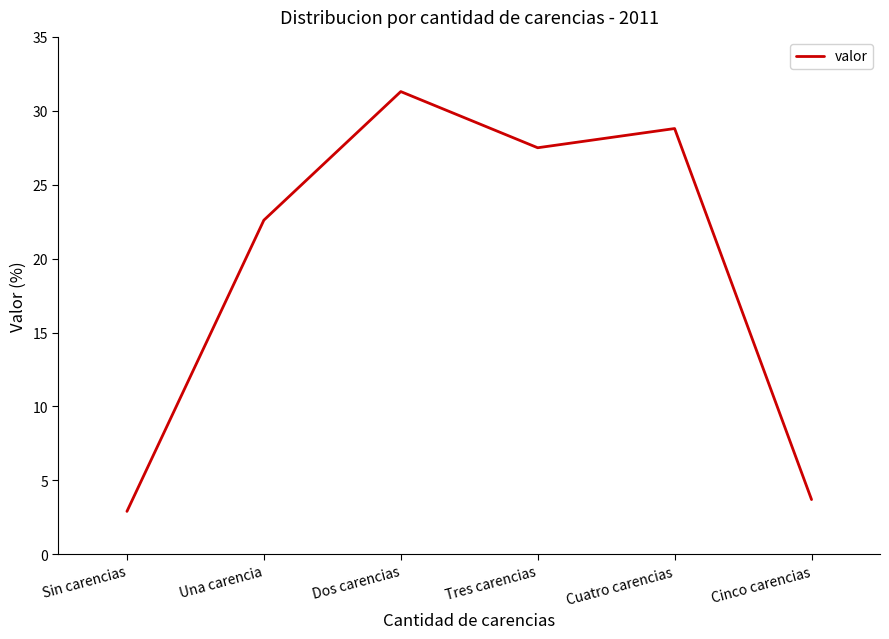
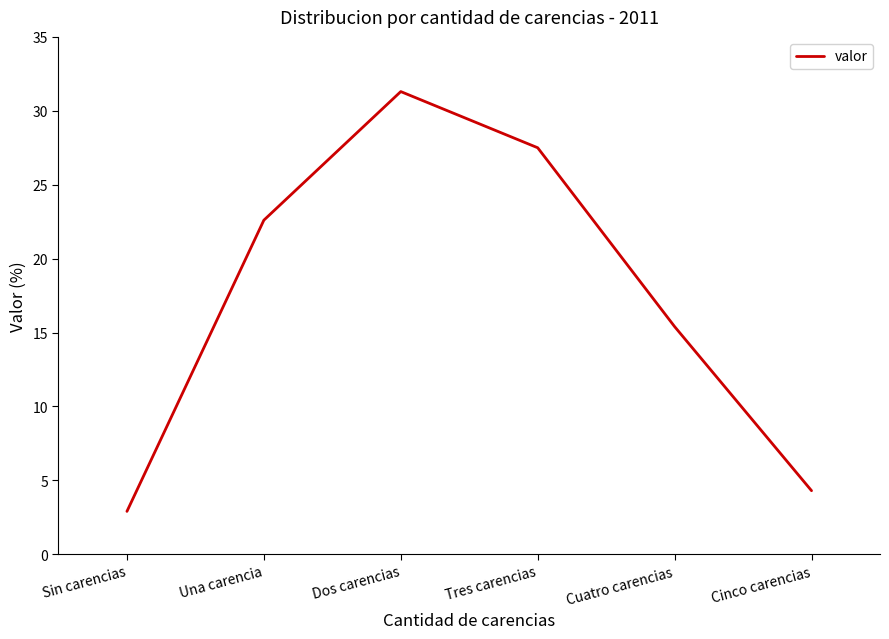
  {
    "Sin carencias": 2.9,
    "Una carencia": 22.6,
    "Dos carencias": 31.3,
    "Tres carencias": 27.5,
-   "Cuatro carencias": 28.8,
-   "Cinco carencias": 3.7
+   "Cuatro carencias": 15.4,
+   "Cinco carencias": 4.3
  }
